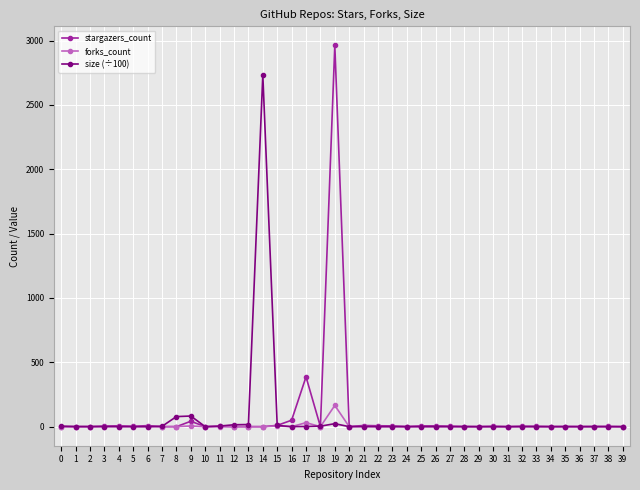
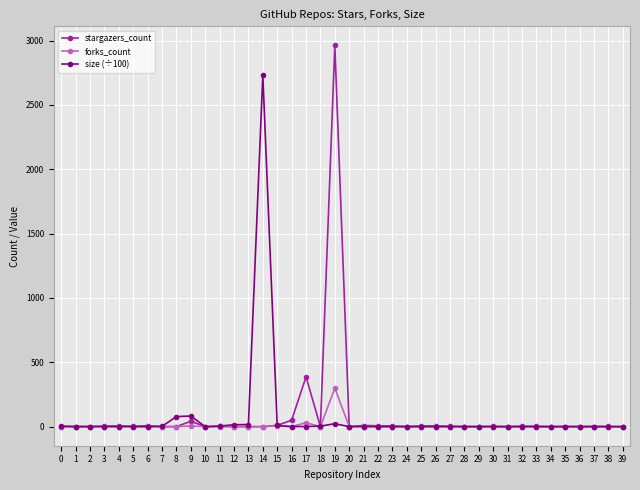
  {
    "forks_count": {
      "9": 10,
      "17": 30,
-     "19": 170
+     "19": 300
    }
  }
